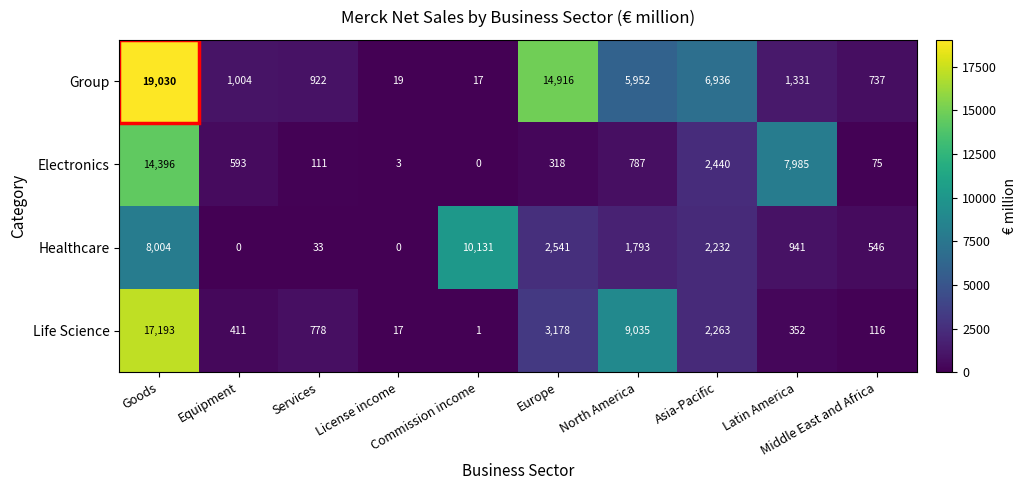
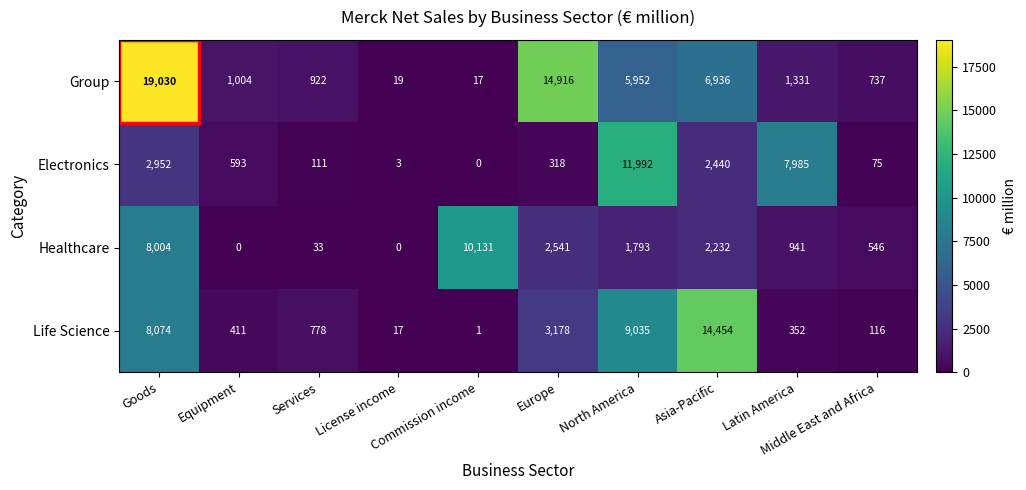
  {
    "Group": {
      "Goods": "19,030",
      "Equipment": "1,004",
      "Services": "922",
      "License income": "19",
      "Commission income": "17",
      "Europe": "14,916",
      "North America": "5,952",
      "Asia-Pacific": "6,936",
      "Latin America": "1,331",
      "Middle East and Africa": "737"
    },
    "Electronics": {
-     "Goods": "14,396",
+     "Goods": "2,952",
      "Equipment": "593",
      "Services": "111",
      "License income": "3",
      "Commission income": "0",
      "Europe": "318",
-     "North America": "787",
+     "North America": "11,992",
      "Asia-Pacific": "2,440",
      "Latin America": "7,985",
      "Middle East and Africa": "75"
    },
    "Healthcare": {
      "Goods": "8,004",
      "Equipment": "0",
      "Services": "33",
      "License income": "0",
      "Commission income": "10,131",
      "Europe": "2,541",
      "North America": "1,793",
      "Asia-Pacific": "2,232",
      "Latin America": "941",
      "Middle East and Africa": "546"
    },
    "Life Science": {
-     "Goods": "17,193",
+     "Goods": "8,074",
      "Equipment": "411",
      "Services": "778",
      "License income": "17",
      "Commission income": "1",
      "Europe": "3,178",
      "North America": "9,035",
-     "Asia-Pacific": "2,263",
+     "Asia-Pacific": "14,454",
      "Latin America": "352",
      "Middle East and Africa": "116"
    }
  }
